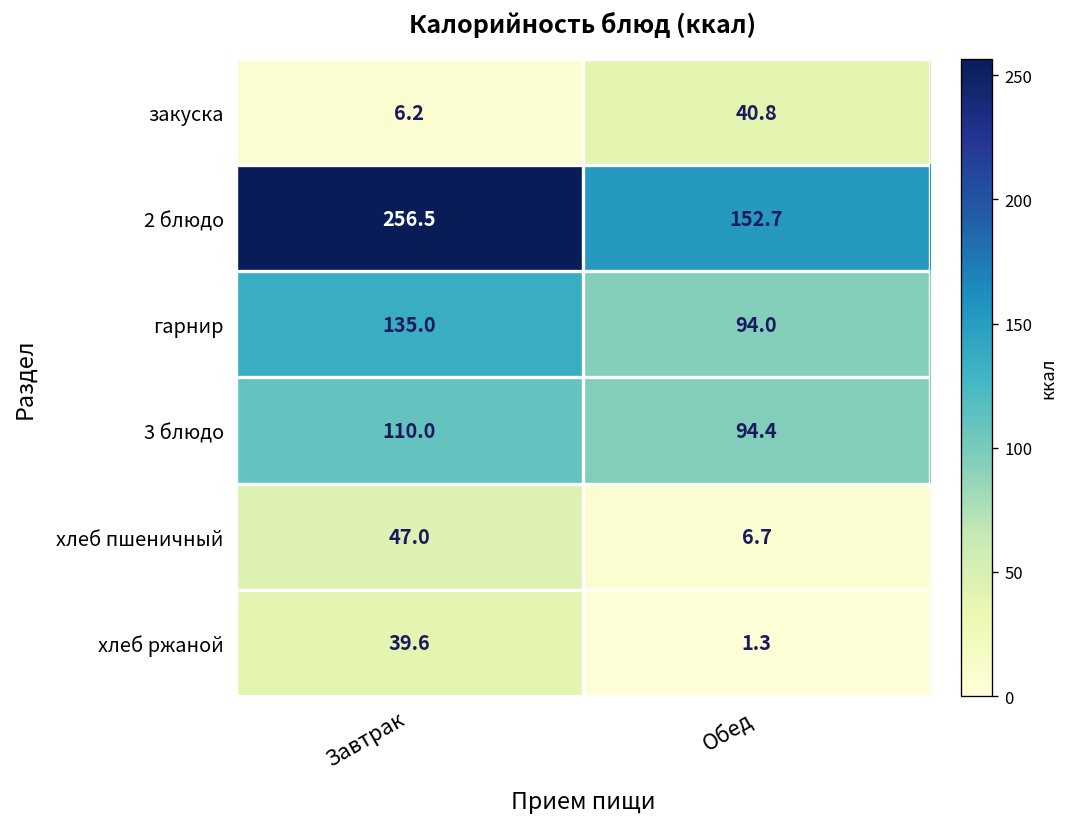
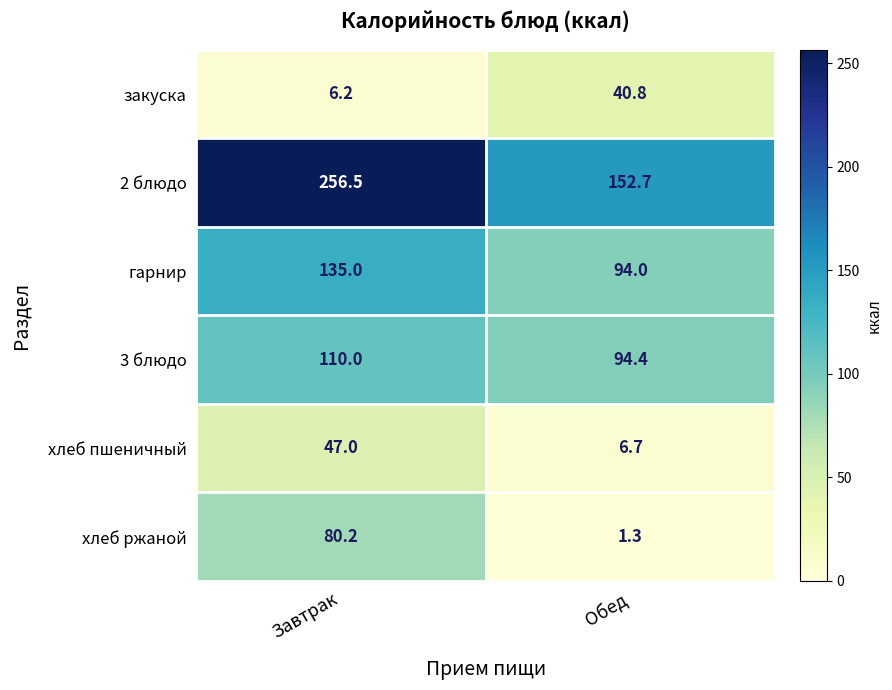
  {
    "закуска": {
      "Завтрак": 6.2,
      "Обед": 40.8
    },
    "2 блюдо": {
      "Завтрак": 256.5,
      "Обед": 152.7
    },
    "гарнир": {
      "Завтрак": 135.0,
      "Обед": 94.0
    },
    "3 блюдо": {
      "Завтрак": 110.0,
      "Обед": 94.4
    },
    "хлеб пшеничный": {
      "Завтрак": 47.0,
      "Обед": 6.7
    },
    "хлеб ржаной": {
-     "Завтрак": 39.6,
+     "Завтрак": 80.2,
      "Обед": 1.3
    }
  }
